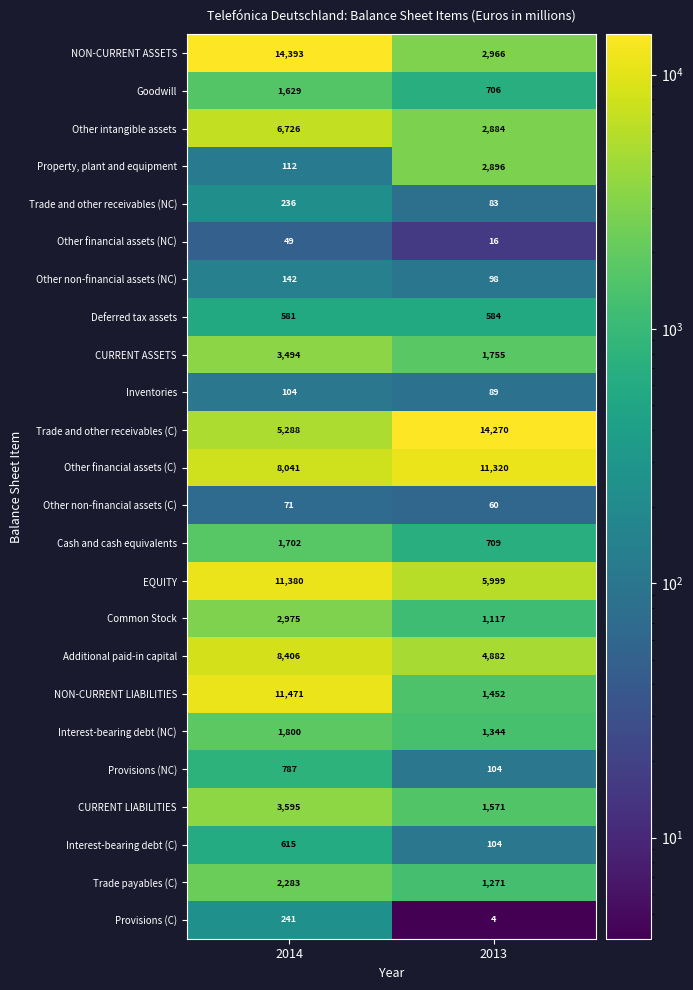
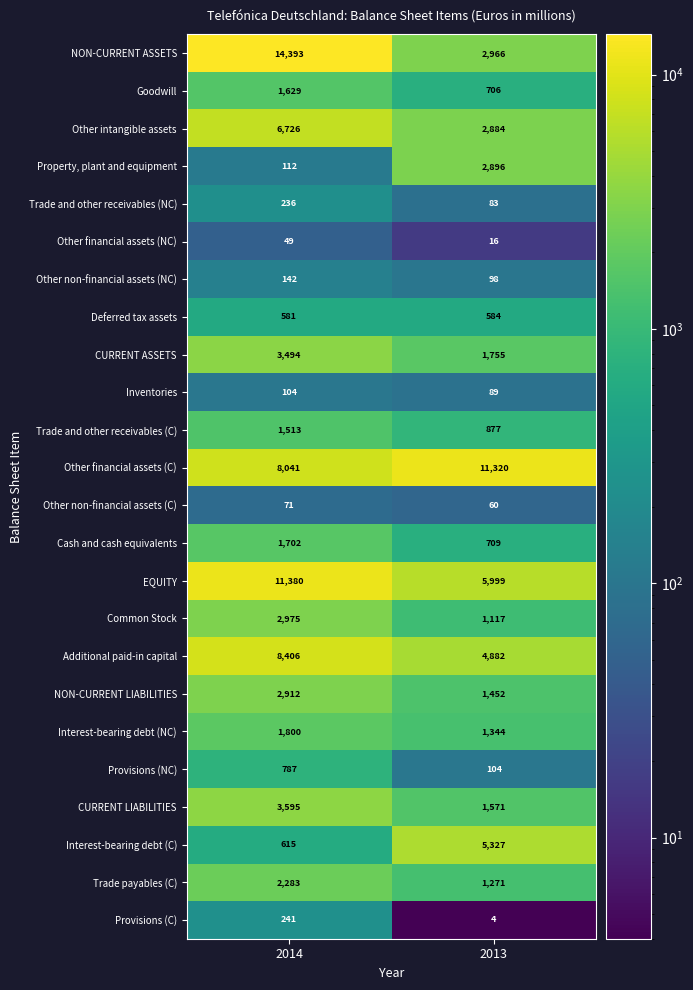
  {
    "NON-CURRENT ASSETS": {
      "2014": "14,393",
      "2013": "2,966"
    },
    "Goodwill": {
      "2014": "1,629",
      "2013": "706"
    },
    "Other intangible assets": {
      "2014": "6,726",
      "2013": "2,884"
    },
    "Property, plant and equipment": {
      "2014": "112",
      "2013": "2,896"
    },
    "Trade and other receivables (NC)": {
      "2014": "236",
      "2013": "83"
    },
    "Other financial assets (NC)": {
      "2014": "49",
      "2013": "16"
    },
    "Other non-financial assets (NC)": {
      "2014": "142",
      "2013": "98"
    },
    "Deferred tax assets": {
      "2014": "581",
      "2013": "584"
    },
    "CURRENT ASSETS": {
      "2014": "3,494",
      "2013": "1,755"
    },
    "Inventories": {
      "2014": "104",
      "2013": "89"
    },
    "Trade and other receivables (C)": {
-     "2014": "5,288",
-     "2013": "14,270"
+     "2014": "1,513",
+     "2013": "877"
    },
    "Other financial assets (C)": {
      "2014": "8,041",
      "2013": "11,320"
    },
    "Other non-financial assets (C)": {
      "2014": "71",
      "2013": "60"
    },
    "Cash and cash equivalents": {
      "2014": "1,702",
      "2013": "709"
    },
    "EQUITY": {
      "2014": "11,380",
      "2013": "5,999"
    },
    "Common Stock": {
      "2014": "2,975",
      "2013": "1,117"
    },
    "Additional paid-in capital": {
      "2014": "8,406",
      "2013": "4,882"
    },
    "NON-CURRENT LIABILITIES": {
-     "2014": "11,471",
+     "2014": "2,912",
      "2013": "1,452"
    },
    "Interest-bearing debt (NC)": {
      "2014": "1,800",
      "2013": "1,344"
    },
    "Provisions (NC)": {
      "2014": "787",
      "2013": "104"
    },
    "CURRENT LIABILITIES": {
      "2014": "3,595",
      "2013": "1,571"
    },
    "Interest-bearing debt (C)": {
      "2014": "615",
-     "2013": "104"
+     "2013": "5,327"
    },
    "Trade payables (C)": {
      "2014": "2,283",
      "2013": "1,271"
    },
    "Provisions (C)": {
      "2014": "241",
      "2013": "4"
    }
  }
